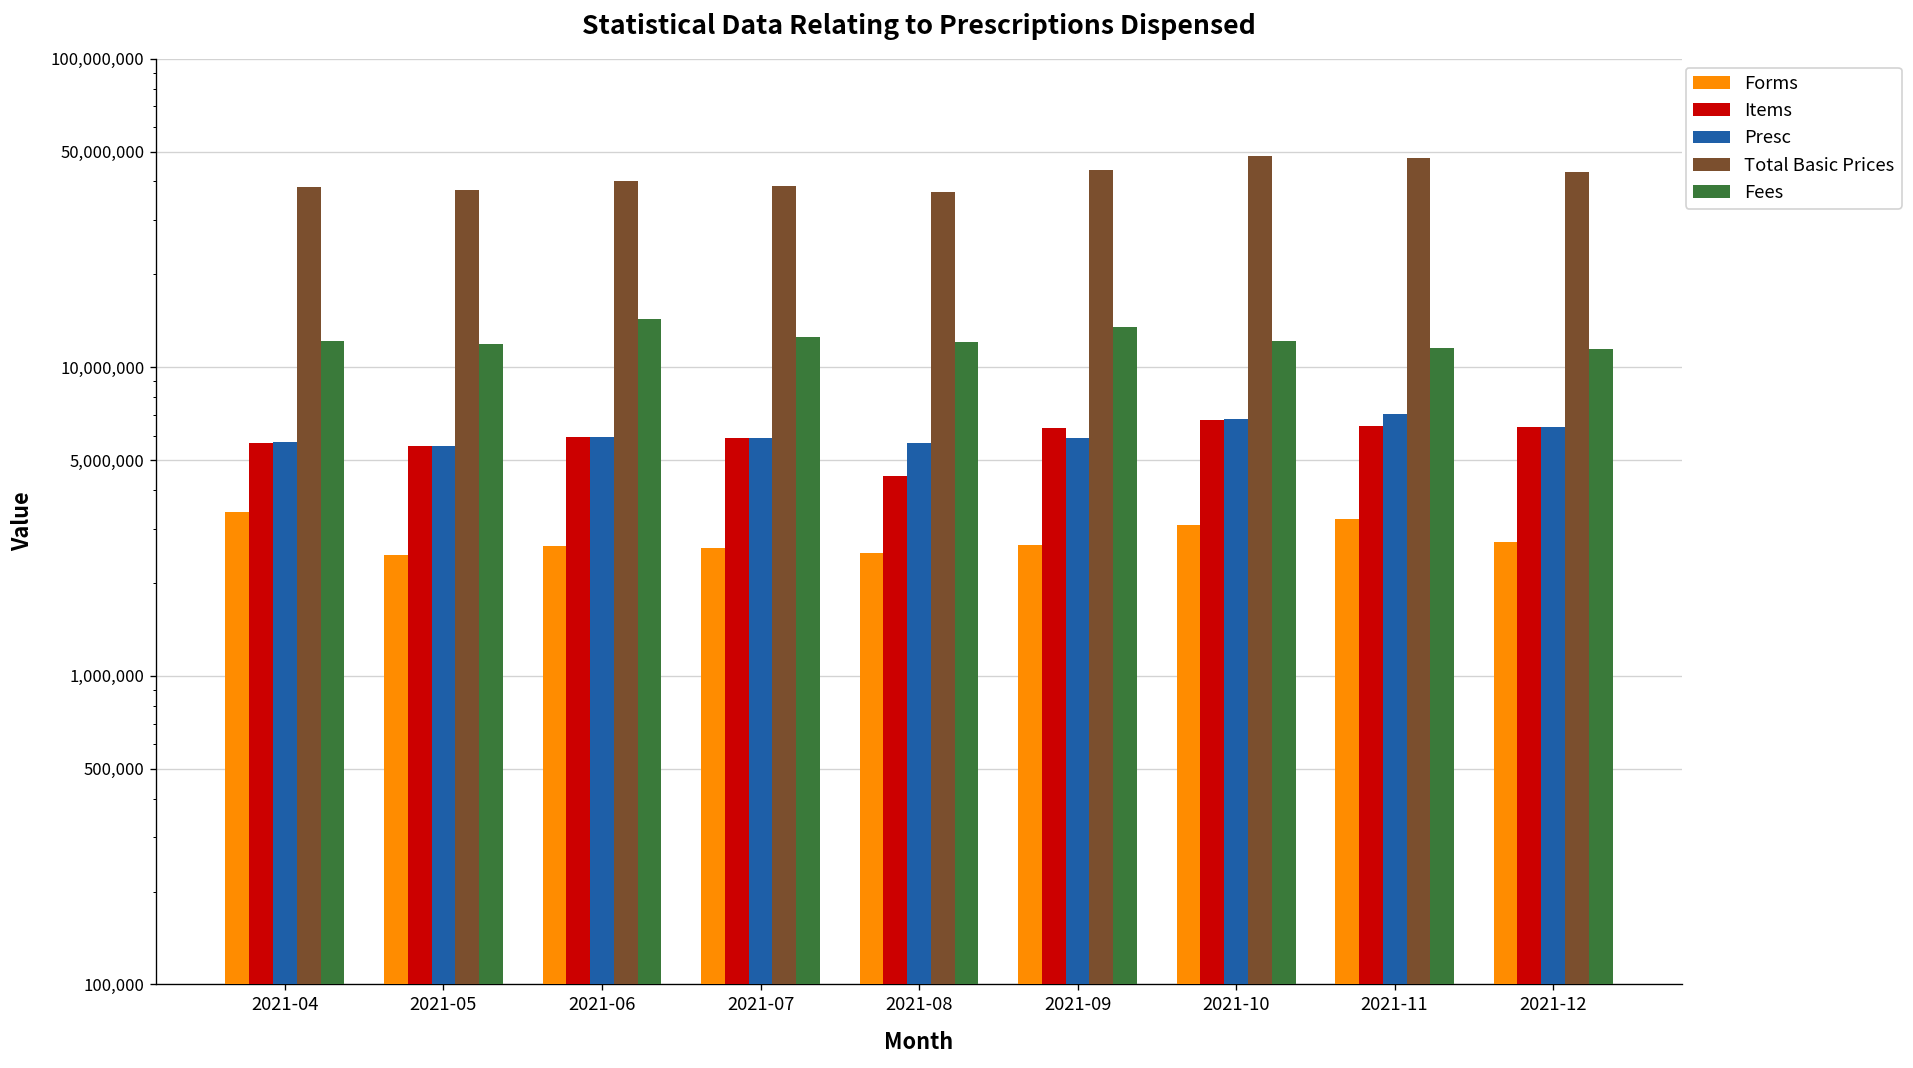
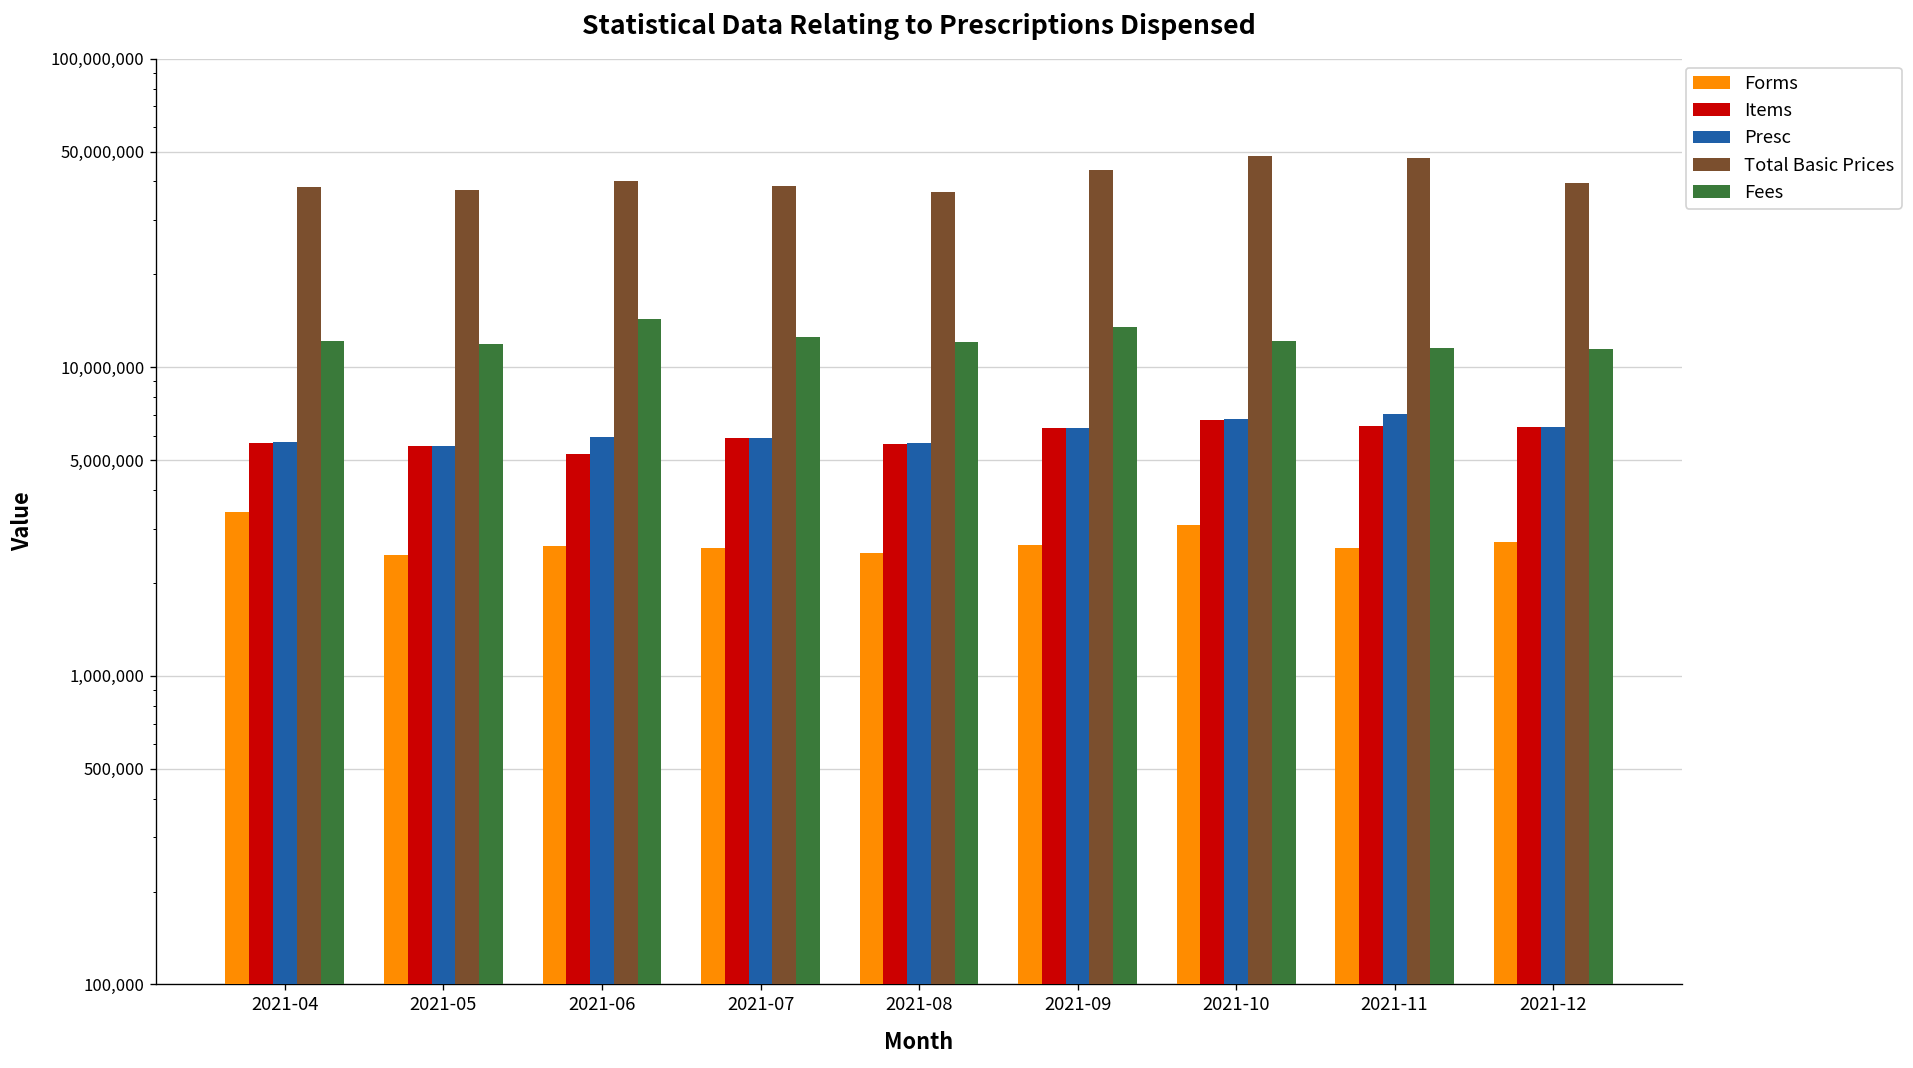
  {
    "Forms": {
      "2021-04": "3,400,000",
      "2021-05": "2,500,000",
      "2021-06": "2,600,000",
      "2021-07": "2,600,000",
      "2021-08": "2,500,000",
      "2021-09": "2,600,000",
      "2021-10": "3,100,000",
-     "2021-11": "3,200,000",
+     "2021-11": "2,600,000",
      "2021-12": "2,700,000"
    },
    "Items": {
      "2021-04": "5,700,000",
      "2021-05": "5,600,000",
-     "2021-06": "5,900,000",
+     "2021-06": "5,200,000",
      "2021-07": "5,900,000",
-     "2021-08": "4,400,000",
+     "2021-08": "5,700,000",
      "2021-09": "6,400,000",
      "2021-10": "6,800,000",
      "2021-11": "6,400,000",
      "2021-12": "6,400,000"
    },
    "Presc": {
      "2021-04": "5,700,000",
      "2021-05": "5,600,000",
      "2021-06": "6,000,000",
      "2021-07": "5,900,000",
      "2021-08": "5,700,000",
-     "2021-09": "5,900,000",
+     "2021-09": "6,400,000",
      "2021-10": "6,800,000",
      "2021-11": "7,100,000",
      "2021-12": "6,400,000"
    },
    "Total Basic Prices": {
      "2021-04": "38,000,000",
      "2021-05": "37,000,000",
      "2021-06": "40,000,000",
      "2021-07": "39,000,000",
      "2021-08": "37,000,000",
      "2021-09": "44,000,000",
      "2021-10": "48,000,000",
      "2021-11": "48,000,000",
-     "2021-12": "43,000,000"
+     "2021-12": "39,000,000"
    },
    "Fees": {
      "2021-04": "12,000,000",
      "2021-05": "12,000,000",
      "2021-06": "14,000,000",
      "2021-07": "13,000,000",
      "2021-08": "12,000,000",
      "2021-09": "14,000,000",
      "2021-10": "12,000,000",
      "2021-11": "12,000,000",
      "2021-12": "11,000,000"
    }
  }
